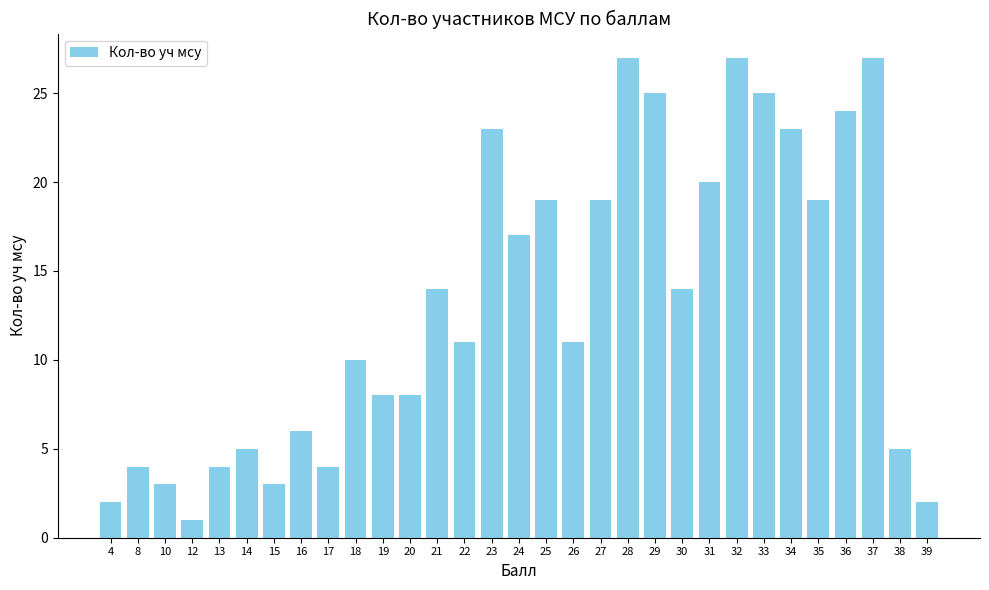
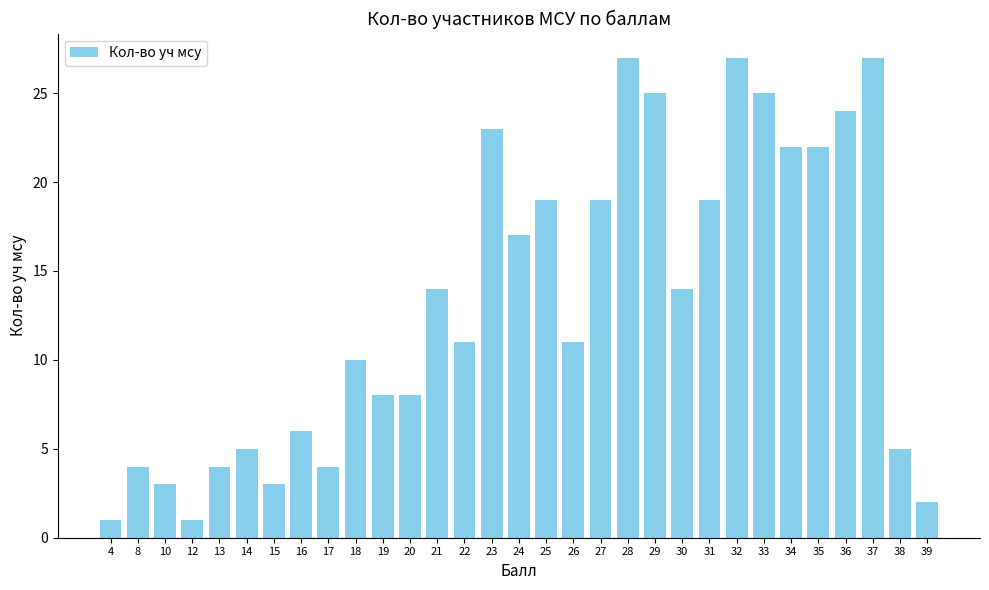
  {
-   "4": 2,
+   "4": 1,
    "8": 4,
    "10": 3,
    "12": 1,
    "13": 4,
    "14": 5,
    "15": 3,
    "16": 6,
    "17": 4,
    "18": 10,
    "19": 8,
    "20": 8,
    "21": 14,
    "22": 11,
    "23": 23,
    "24": 17,
    "25": 19,
    "26": 11,
    "27": 19,
    "28": 27,
    "29": 25,
    "30": 14,
-   "31": 20,
+   "31": 19,
    "32": 27,
    "33": 25,
-   "34": 23,
-   "35": 19,
+   "34": 22,
+   "35": 22,
    "36": 24,
    "37": 27,
    "38": 5,
    "39": 2
  }
